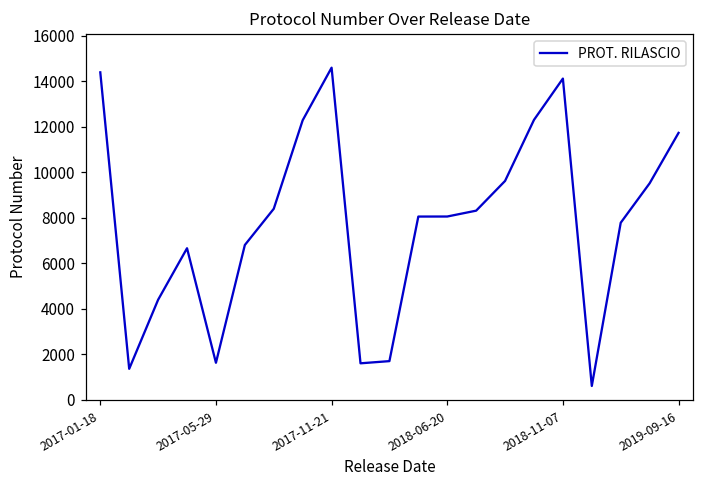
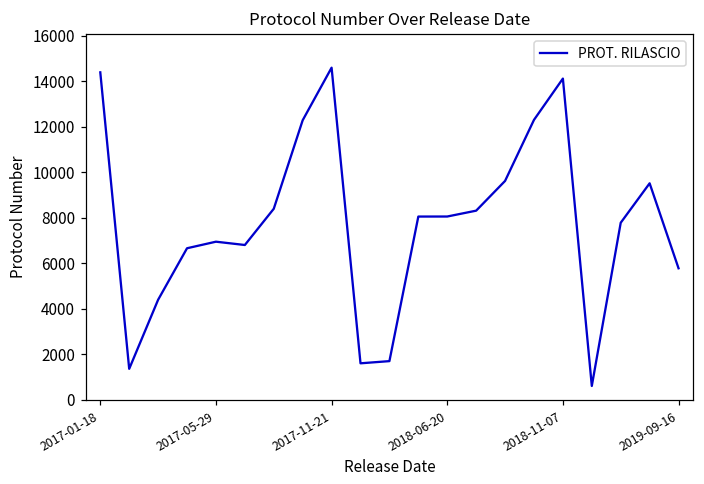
  {
    "2017-01-18": 14400,
-   "2017-05-29": 1600,
+   "2017-05-29": 6900,
    "2017-11-21": 14600,
    "2018-11-07": 14100,
-   "2019-09-16": 11700
+   "2019-09-16": 5800
  }
